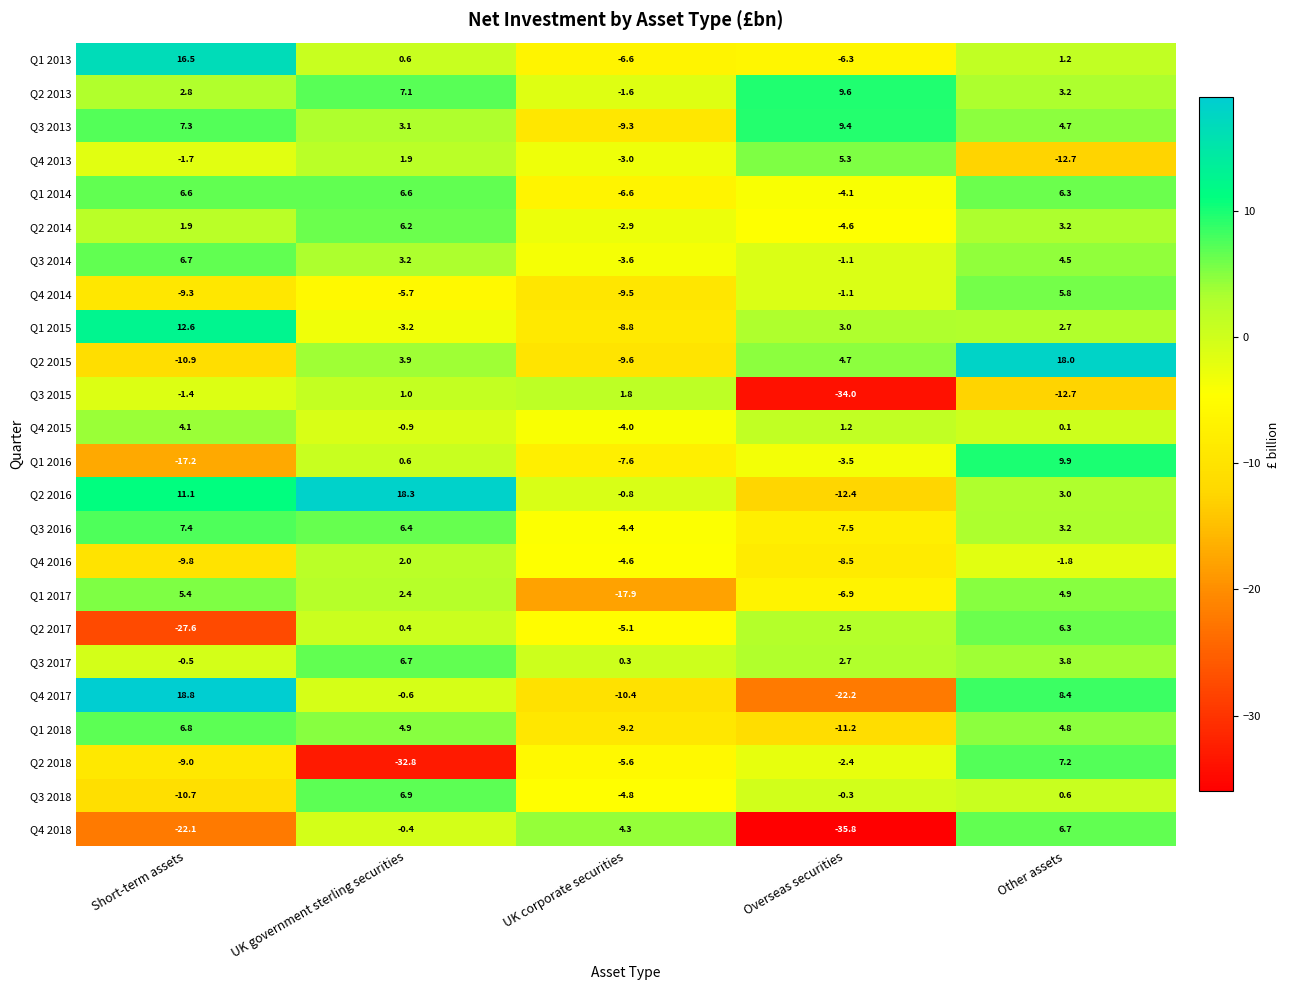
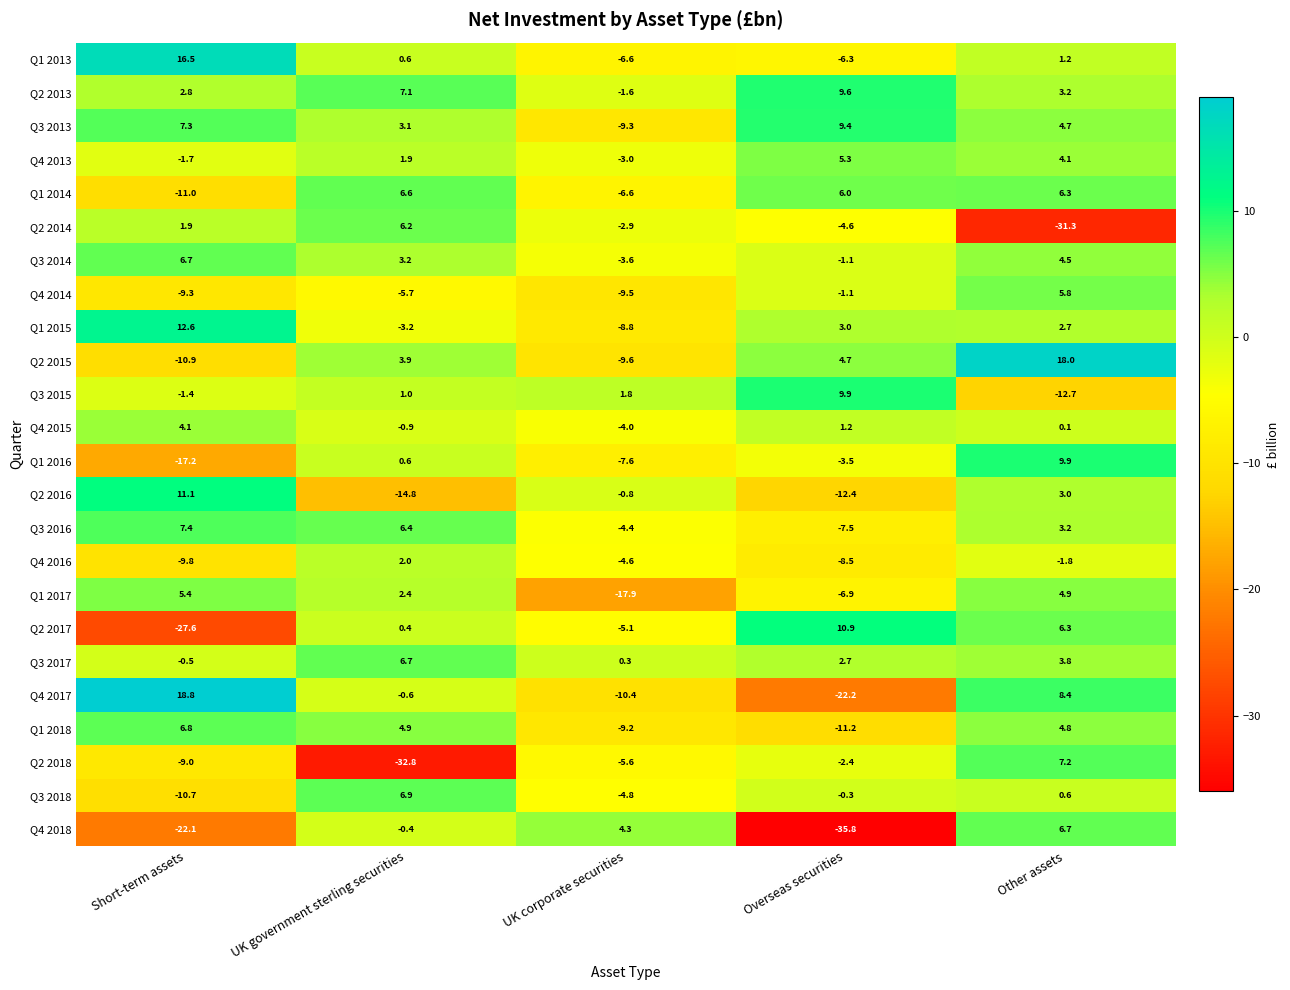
  {
    "Q1 2013": {
      "Short-term assets": 16.5,
      "UK government sterling securities": 0.6,
      "UK corporate securities": -6.6,
      "Overseas securities": -6.3,
      "Other assets": 1.2
    },
    "Q2 2013": {
      "Short-term assets": 2.8,
      "UK government sterling securities": 7.1,
      "UK corporate securities": -1.6,
      "Overseas securities": 9.6,
      "Other assets": 3.2
    },
    "Q3 2013": {
      "Short-term assets": 7.3,
      "UK government sterling securities": 3.1,
      "UK corporate securities": -9.3,
      "Overseas securities": 9.4,
      "Other assets": 4.7
    },
    "Q4 2013": {
      "Short-term assets": -1.7,
      "UK government sterling securities": 1.9,
      "UK corporate securities": -3.0,
      "Overseas securities": 5.3,
-     "Other assets": -12.7
+     "Other assets": 4.1
    },
    "Q1 2014": {
-     "Short-term assets": 6.6,
+     "Short-term assets": -11.0,
      "UK government sterling securities": 6.6,
      "UK corporate securities": -6.6,
-     "Overseas securities": -4.1,
+     "Overseas securities": 6.0,
      "Other assets": 6.3
    },
    "Q2 2014": {
      "Short-term assets": 1.9,
      "UK government sterling securities": 6.2,
      "UK corporate securities": -2.9,
      "Overseas securities": -4.6,
-     "Other assets": 3.2
+     "Other assets": -31.3
    },
    "Q3 2014": {
      "Short-term assets": 6.7,
      "UK government sterling securities": 3.2,
      "UK corporate securities": -3.6,
      "Overseas securities": -1.1,
      "Other assets": 4.5
    },
    "Q4 2014": {
      "Short-term assets": -9.3,
      "UK government sterling securities": -5.7,
      "UK corporate securities": -9.5,
      "Overseas securities": -1.1,
      "Other assets": 5.8
    },
    "Q1 2015": {
      "Short-term assets": 12.6,
      "UK government sterling securities": -3.2,
      "UK corporate securities": -8.8,
      "Overseas securities": 3.0,
      "Other assets": 2.7
    },
    "Q2 2015": {
      "Short-term assets": -10.9,
      "UK government sterling securities": 3.9,
      "UK corporate securities": -9.6,
      "Overseas securities": 4.7,
      "Other assets": 18.0
    },
    "Q3 2015": {
      "Short-term assets": -1.4,
      "UK government sterling securities": 1.0,
      "UK corporate securities": 1.8,
-     "Overseas securities": -34.0,
+     "Overseas securities": 9.9,
      "Other assets": -12.7
    },
    "Q4 2015": {
      "Short-term assets": 4.1,
      "UK government sterling securities": -0.9,
      "UK corporate securities": -4.0,
      "Overseas securities": 1.2,
      "Other assets": 0.1
    },
    "Q1 2016": {
      "Short-term assets": -17.2,
      "UK government sterling securities": 0.6,
      "UK corporate securities": -7.6,
      "Overseas securities": -3.5,
      "Other assets": 9.9
    },
    "Q2 2016": {
      "Short-term assets": 11.1,
-     "UK government sterling securities": 18.3,
+     "UK government sterling securities": -14.8,
      "UK corporate securities": -0.8,
      "Overseas securities": -12.4,
      "Other assets": 3.0
    },
    "Q3 2016": {
      "Short-term assets": 7.4,
      "UK government sterling securities": 6.4,
      "UK corporate securities": -4.4,
      "Overseas securities": -7.5,
      "Other assets": 3.2
    },
    "Q4 2016": {
      "Short-term assets": -9.8,
      "UK government sterling securities": 2.0,
      "UK corporate securities": -4.6,
      "Overseas securities": -8.5,
      "Other assets": -1.8
    },
    "Q1 2017": {
      "Short-term assets": 5.4,
      "UK government sterling securities": 2.4,
      "UK corporate securities": -17.9,
      "Overseas securities": -6.9,
      "Other assets": 4.9
    },
    "Q2 2017": {
      "Short-term assets": -27.6,
      "UK government sterling securities": 0.4,
      "UK corporate securities": -5.1,
-     "Overseas securities": 2.5,
+     "Overseas securities": 10.9,
      "Other assets": 6.3
    },
    "Q3 2017": {
      "Short-term assets": -0.5,
      "UK government sterling securities": 6.7,
      "UK corporate securities": 0.3,
      "Overseas securities": 2.7,
      "Other assets": 3.8
    },
    "Q4 2017": {
      "Short-term assets": 18.8,
      "UK government sterling securities": -0.6,
      "UK corporate securities": -10.4,
      "Overseas securities": -22.2,
      "Other assets": 8.4
    },
    "Q1 2018": {
      "Short-term assets": 6.8,
      "UK government sterling securities": 4.9,
      "UK corporate securities": -9.2,
      "Overseas securities": -11.2,
      "Other assets": 4.8
    },
    "Q2 2018": {
      "Short-term assets": -9.0,
      "UK government sterling securities": -32.8,
      "UK corporate securities": -5.6,
      "Overseas securities": -2.4,
      "Other assets": 7.2
    },
    "Q3 2018": {
      "Short-term assets": -10.7,
      "UK government sterling securities": 6.9,
      "UK corporate securities": -4.8,
      "Overseas securities": -0.3,
      "Other assets": 0.6
    },
    "Q4 2018": {
      "Short-term assets": -22.1,
      "UK government sterling securities": -0.4,
      "UK corporate securities": 4.3,
      "Overseas securities": -35.8,
      "Other assets": 6.7
    }
  }
